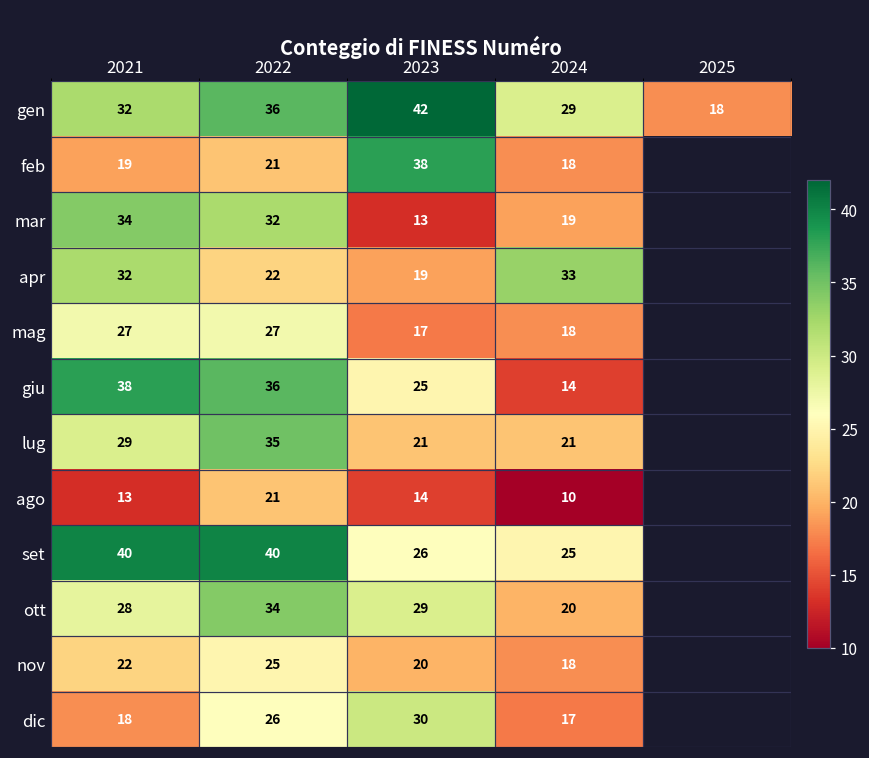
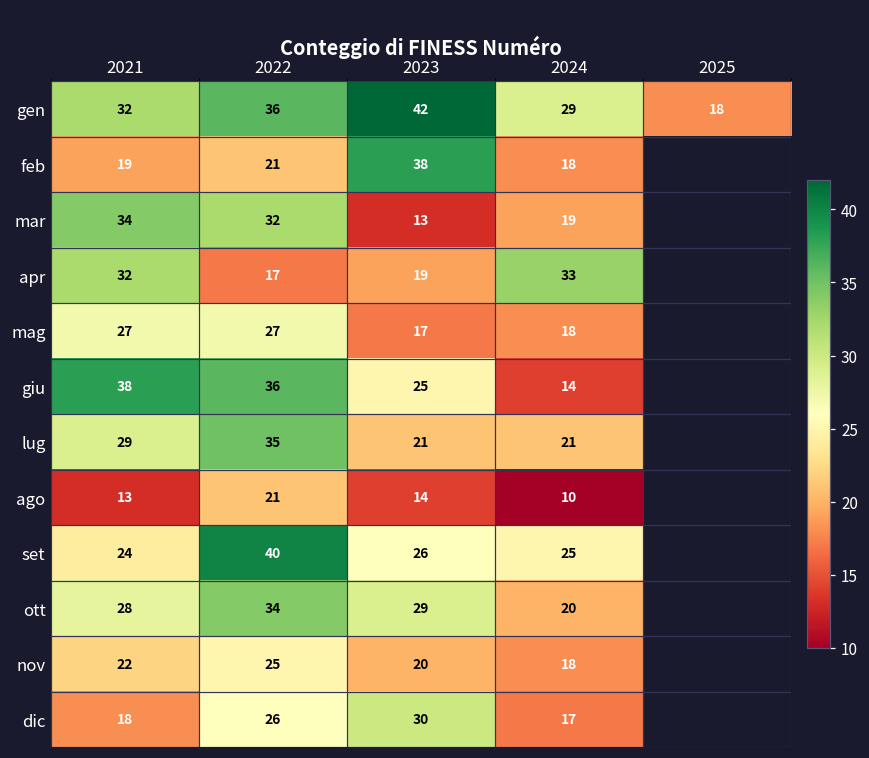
  {
    "gen": {
      "2021": 32,
      "2022": 36,
      "2023": 42,
      "2024": 29,
      "2025": 18
    },
    "feb": {
      "2021": 19,
      "2022": 21,
      "2023": 38,
      "2024": 18
    },
    "mar": {
      "2021": 34,
      "2022": 32,
      "2023": 13,
      "2024": 19
    },
    "apr": {
      "2021": 32,
-     "2022": 22,
+     "2022": 17,
      "2023": 19,
      "2024": 33
    },
    "mag": {
      "2021": 27,
      "2022": 27,
      "2023": 17,
      "2024": 18
    },
    "giu": {
      "2021": 38,
      "2022": 36,
      "2023": 25,
      "2024": 14
    },
    "lug": {
      "2021": 29,
      "2022": 35,
      "2023": 21,
      "2024": 21
    },
    "ago": {
      "2021": 13,
      "2022": 21,
      "2023": 14,
      "2024": 10
    },
    "set": {
-     "2021": 40,
+     "2021": 24,
      "2022": 40,
      "2023": 26,
      "2024": 25
    },
    "ott": {
      "2021": 28,
      "2022": 34,
      "2023": 29,
      "2024": 20
    },
    "nov": {
      "2021": 22,
      "2022": 25,
      "2023": 20,
      "2024": 18
    },
    "dic": {
      "2021": 18,
      "2022": 26,
      "2023": 30,
      "2024": 17
    }
  }
